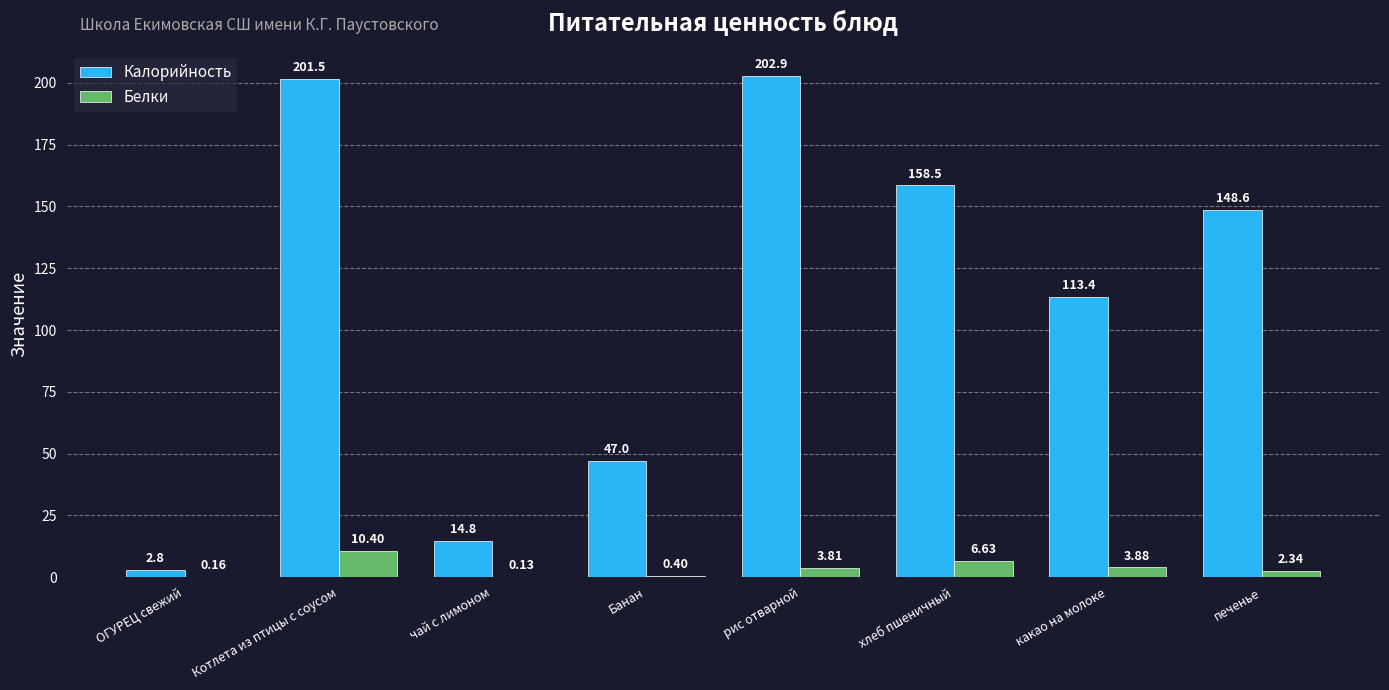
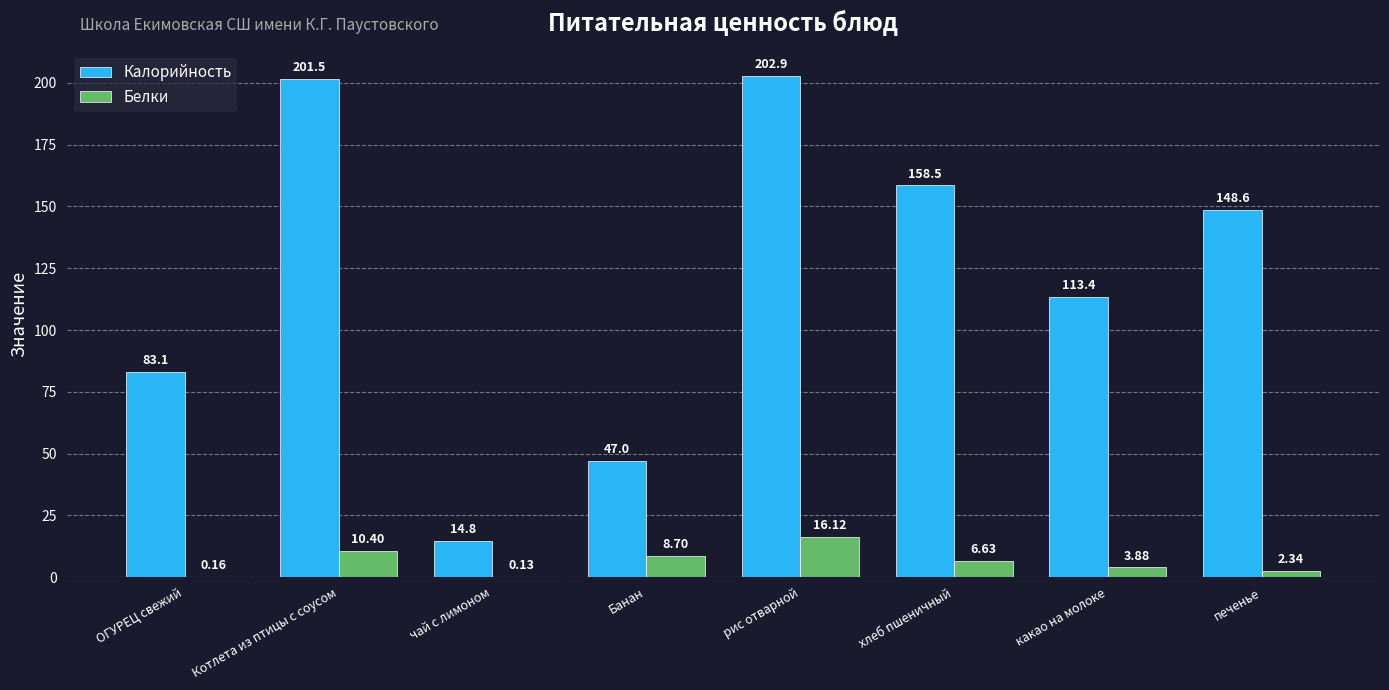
  {
    "Калорийность": {
-     "ОГУРЕЦ свежий": 2.8,
+     "ОГУРЕЦ свежий": 83.1,
      "Котлета из птицы с соусом": 201.5,
      "чай с лимоном": 14.8,
      "Банан": 47.0,
      "рис отварной": 202.9,
      "хлеб пшеничный": 158.5,
      "какао на молоке": 113.4,
      "печенье": 148.6
    },
    "Белки": {
      "ОГУРЕЦ свежий": 0.16,
      "Котлета из птицы с соусом": 10.40,
      "чай с лимоном": 0.13,
-     "Банан": 0.40,
-     "рис отварной": 3.81,
+     "Банан": 8.70,
+     "рис отварной": 16.12,
      "хлеб пшеничный": 6.63,
      "какао на молоке": 3.88,
      "печенье": 2.34
    }
  }
